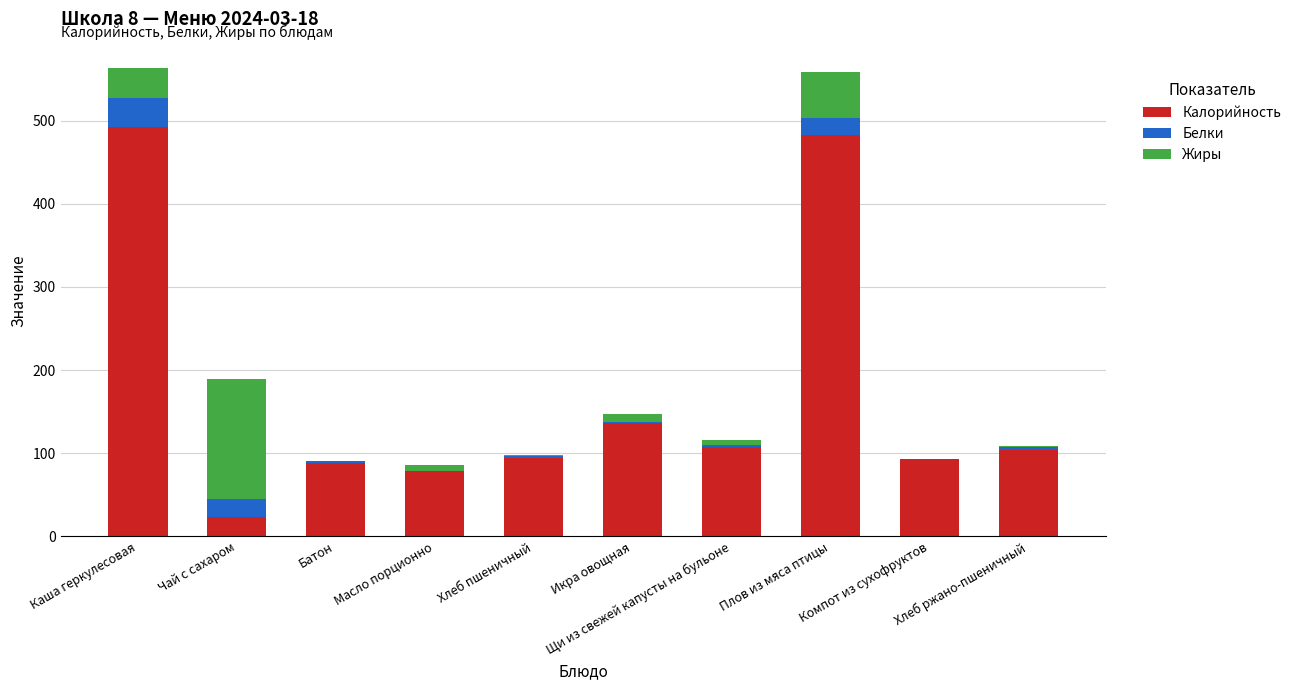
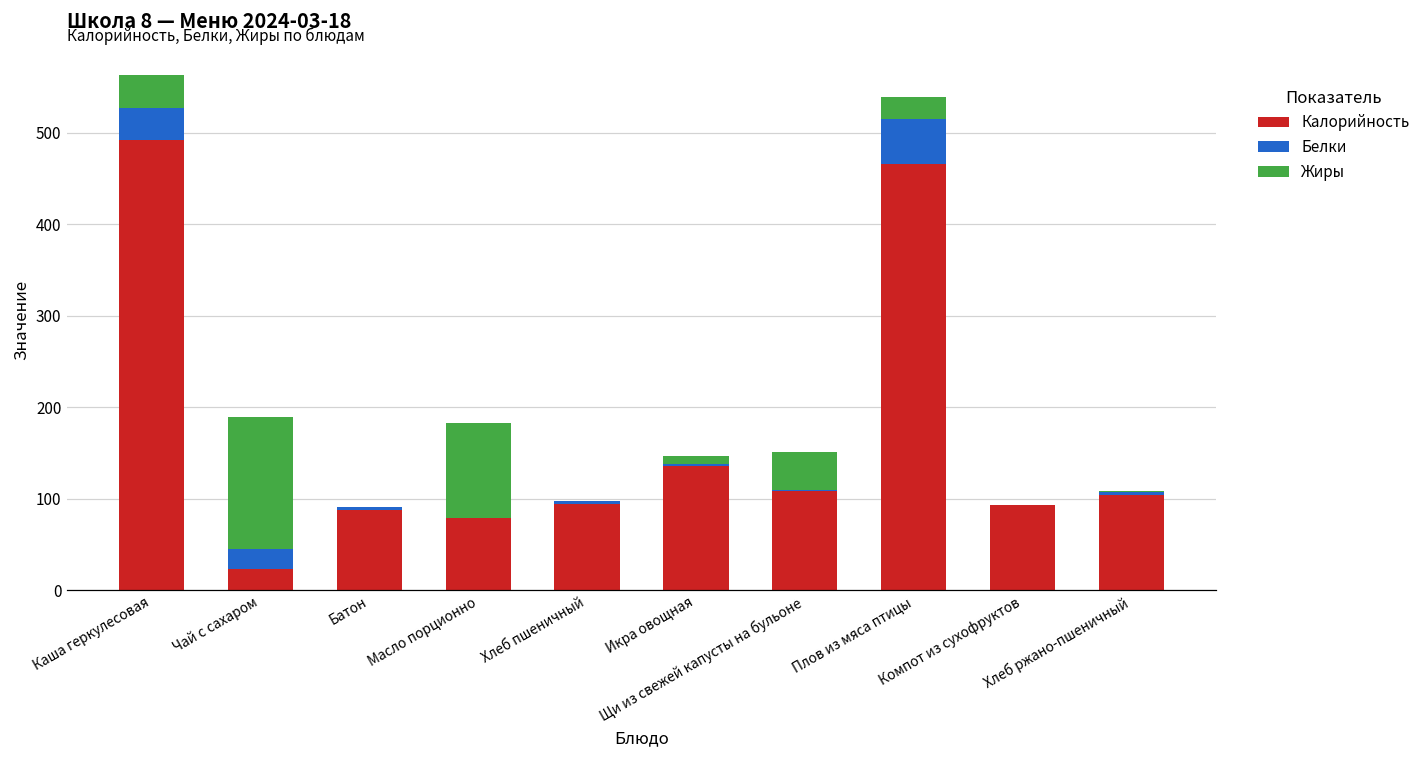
  {
    "Калорийность": {
      "Каша геркулесовая": 490,
      "Чай с сахаром": 20,
      "Батон": 90,
      "Масло порционно": 80,
      "Хлеб пшеничный": 90,
      "Икра овощная": 140,
      "Щи из свежей капусты на бульоне": 110,
-     "Плов из мяса птицы": 480,
+     "Плов из мяса птицы": 470,
      "Компот из сухофруктов": 90,
      "Хлеб ржано-пшеничный": 100
    },
    "Белки": {
      "Каша геркулесовая": 30,
      "Чай с сахаром": 20,
      "Хлеб пшеничный": 0,
-     "Плов из мяса птицы": 20,
+     "Плов из мяса птицы": 50,
      "Хлеб ржано-пшеничный": 0
    },
    "Жиры": {
      "Каша геркулесовая": 40,
      "Чай с сахаром": 140,
-     "Масло порционно": 10,
+     "Масло порционно": 100,
      "Икра овощная": 10,
-     "Щи из свежей капусты на бульоне": 10,
-     "Плов из мяса птицы": 50,
+     "Щи из свежей капусты на бульоне": 40,
+     "Плов из мяса птицы": 20,
      "Компот из сухофруктов": 0
    }
  }
